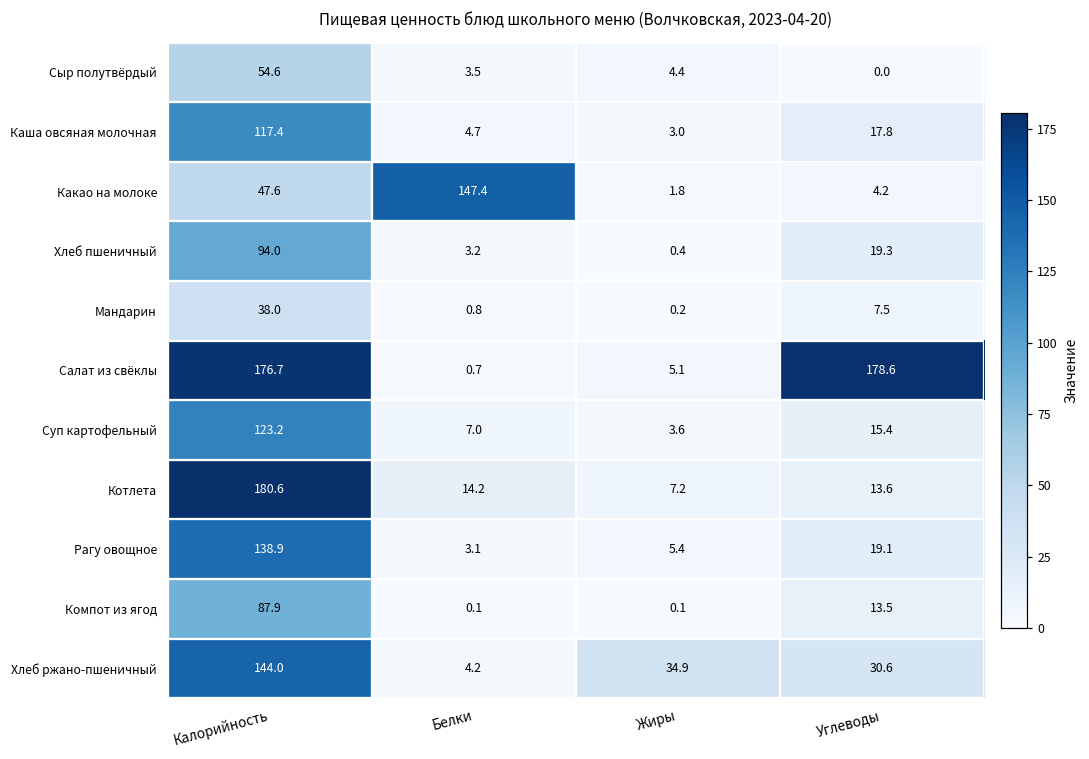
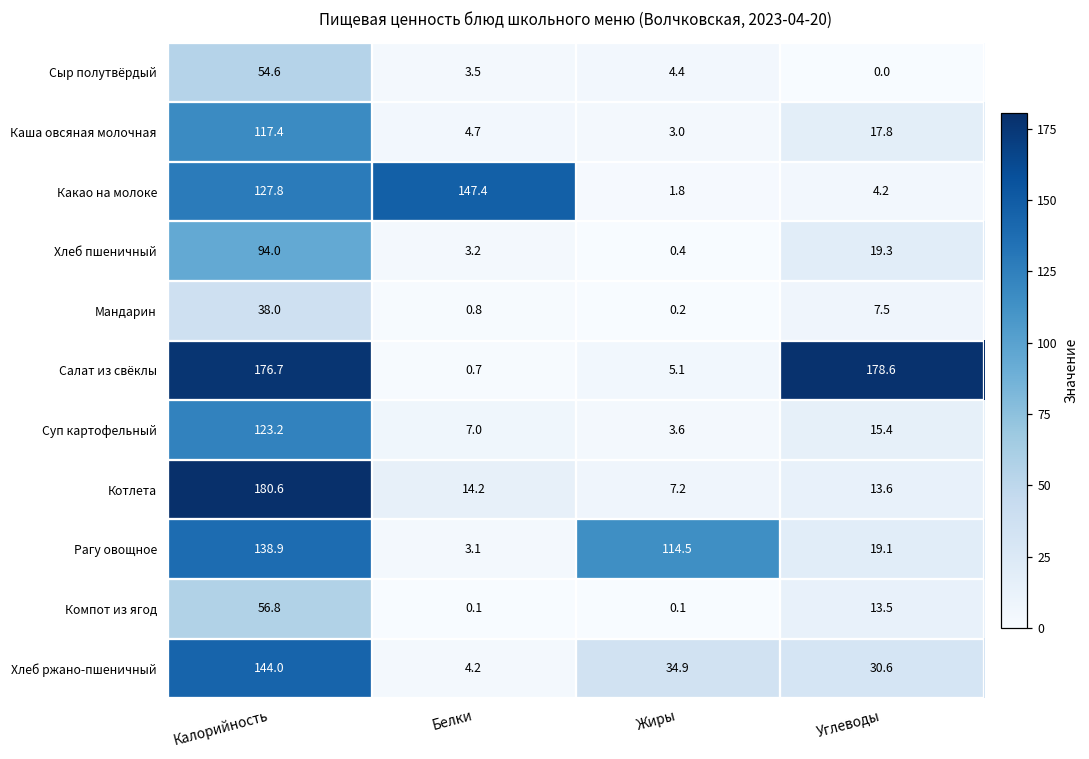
  {
    "Сыр полутвёрдый": {
      "Калорийность": 54.6,
      "Белки": 3.5,
      "Жиры": 4.4,
      "Углеводы": 0.0
    },
    "Каша овсяная молочная": {
      "Калорийность": 117.4,
      "Белки": 4.7,
      "Жиры": 3.0,
      "Углеводы": 17.8
    },
    "Какао на молоке": {
-     "Калорийность": 47.6,
+     "Калорийность": 127.8,
      "Белки": 147.4,
      "Жиры": 1.8,
      "Углеводы": 4.2
    },
    "Хлеб пшеничный": {
      "Калорийность": 94.0,
      "Белки": 3.2,
      "Жиры": 0.4,
      "Углеводы": 19.3
    },
    "Мандарин": {
      "Калорийность": 38.0,
      "Белки": 0.8,
      "Жиры": 0.2,
      "Углеводы": 7.5
    },
    "Салат из свёклы": {
      "Калорийность": 176.7,
      "Белки": 0.7,
      "Жиры": 5.1,
      "Углеводы": 178.6
    },
    "Суп картофельный": {
      "Калорийность": 123.2,
      "Белки": 7.0,
      "Жиры": 3.6,
      "Углеводы": 15.4
    },
    "Котлета": {
      "Калорийность": 180.6,
      "Белки": 14.2,
      "Жиры": 7.2,
      "Углеводы": 13.6
    },
    "Рагу овощное": {
      "Калорийность": 138.9,
      "Белки": 3.1,
-     "Жиры": 5.4,
+     "Жиры": 114.5,
      "Углеводы": 19.1
    },
    "Компот из ягод": {
-     "Калорийность": 87.9,
+     "Калорийность": 56.8,
      "Белки": 0.1,
      "Жиры": 0.1,
      "Углеводы": 13.5
    },
    "Хлеб ржано-пшеничный": {
      "Калорийность": 144.0,
      "Белки": 4.2,
      "Жиры": 34.9,
      "Углеводы": 30.6
    }
  }
